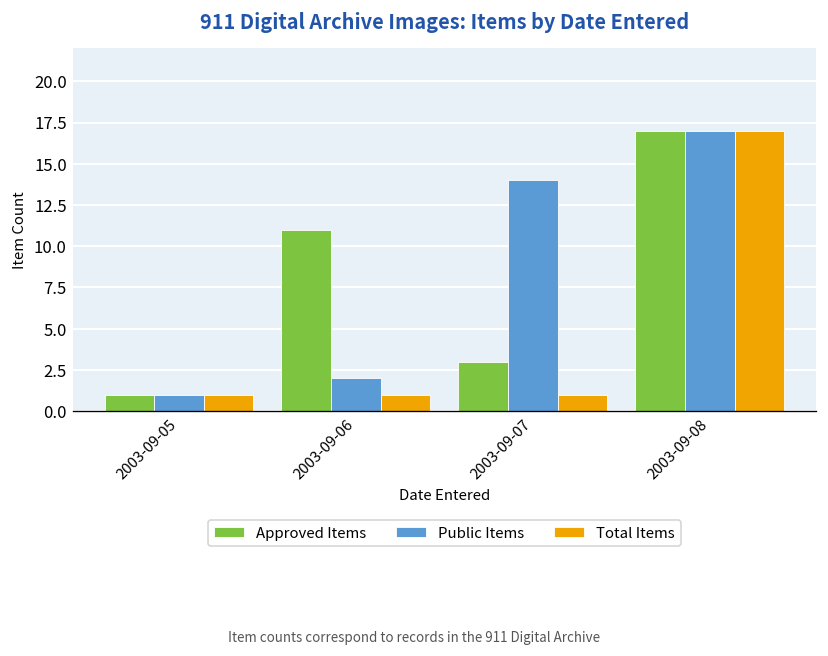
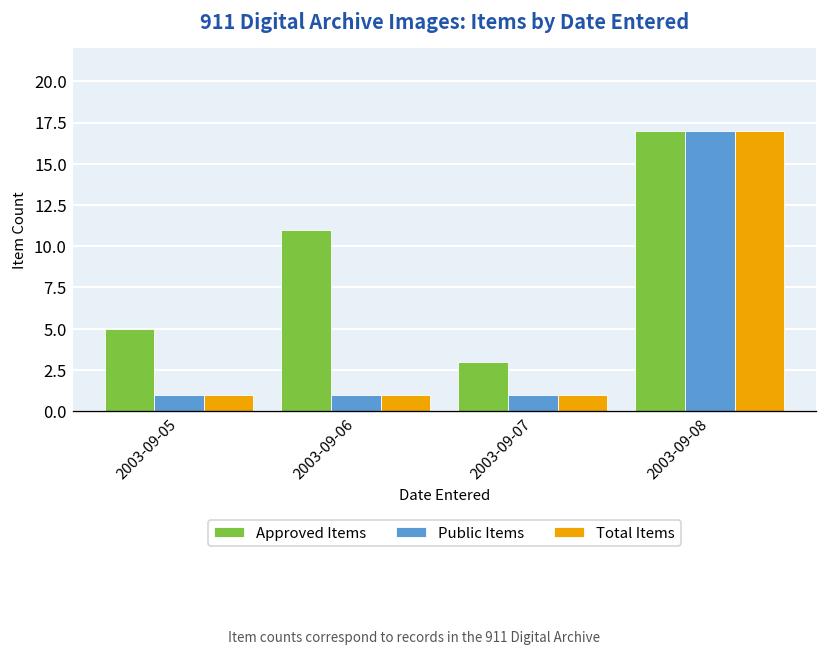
  {
    "Approved Items": {
-     "2003-09-05": 1,
+     "2003-09-05": 5,
      "2003-09-06": 11,
      "2003-09-07": 3,
      "2003-09-08": 17
    },
    "Public Items": {
      "2003-09-05": 1,
-     "2003-09-06": 2,
-     "2003-09-07": 14,
+     "2003-09-06": 1,
+     "2003-09-07": 1,
      "2003-09-08": 17
    },
    "Total Items": {
      "2003-09-05": 1,
      "2003-09-06": 1,
      "2003-09-07": 1,
      "2003-09-08": 17
    }
  }
